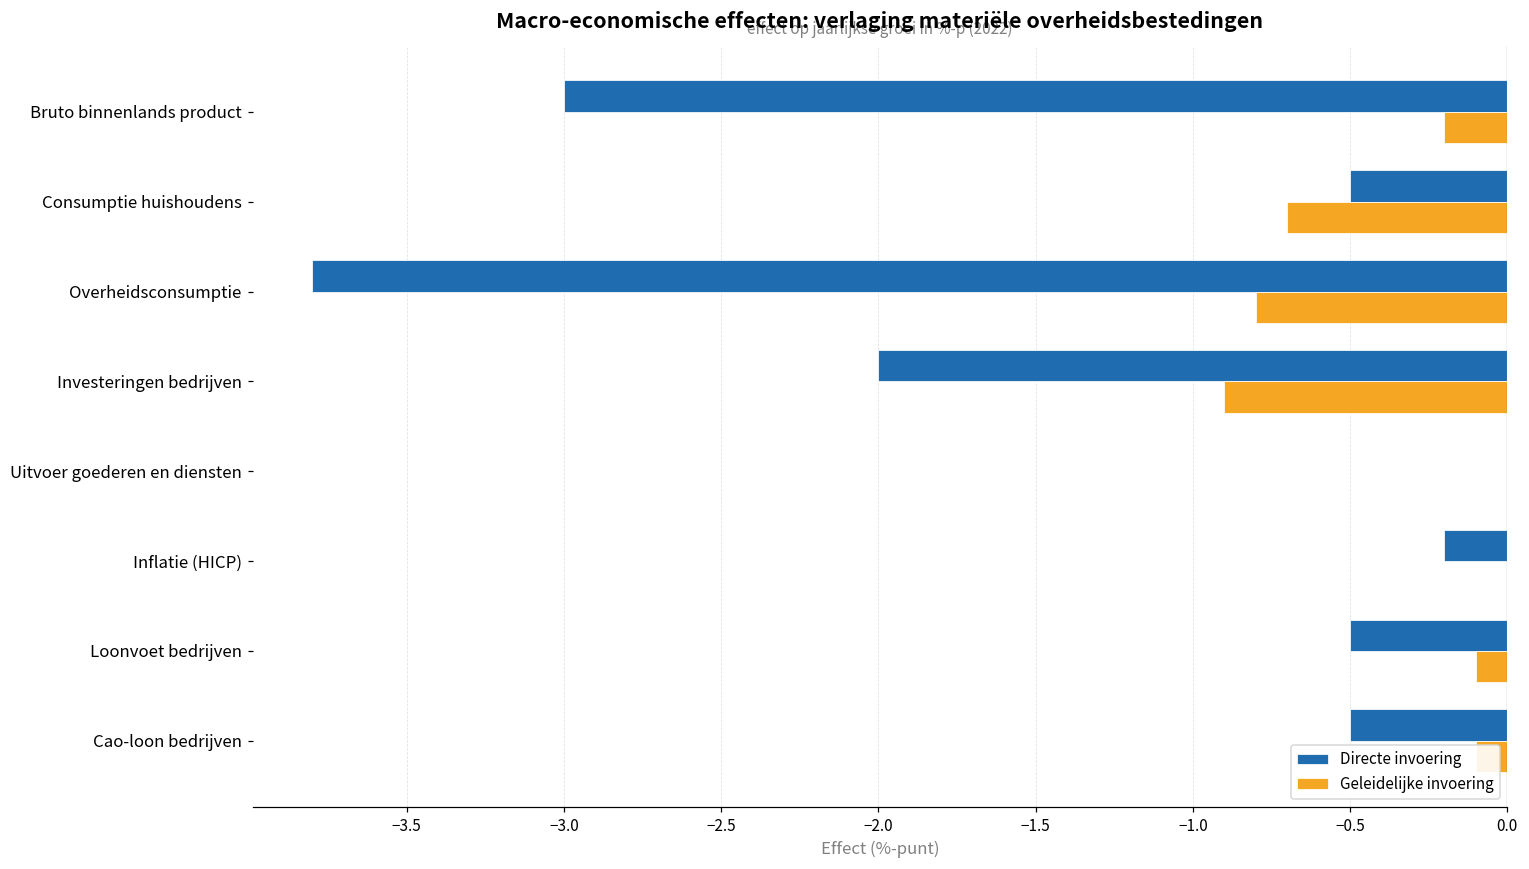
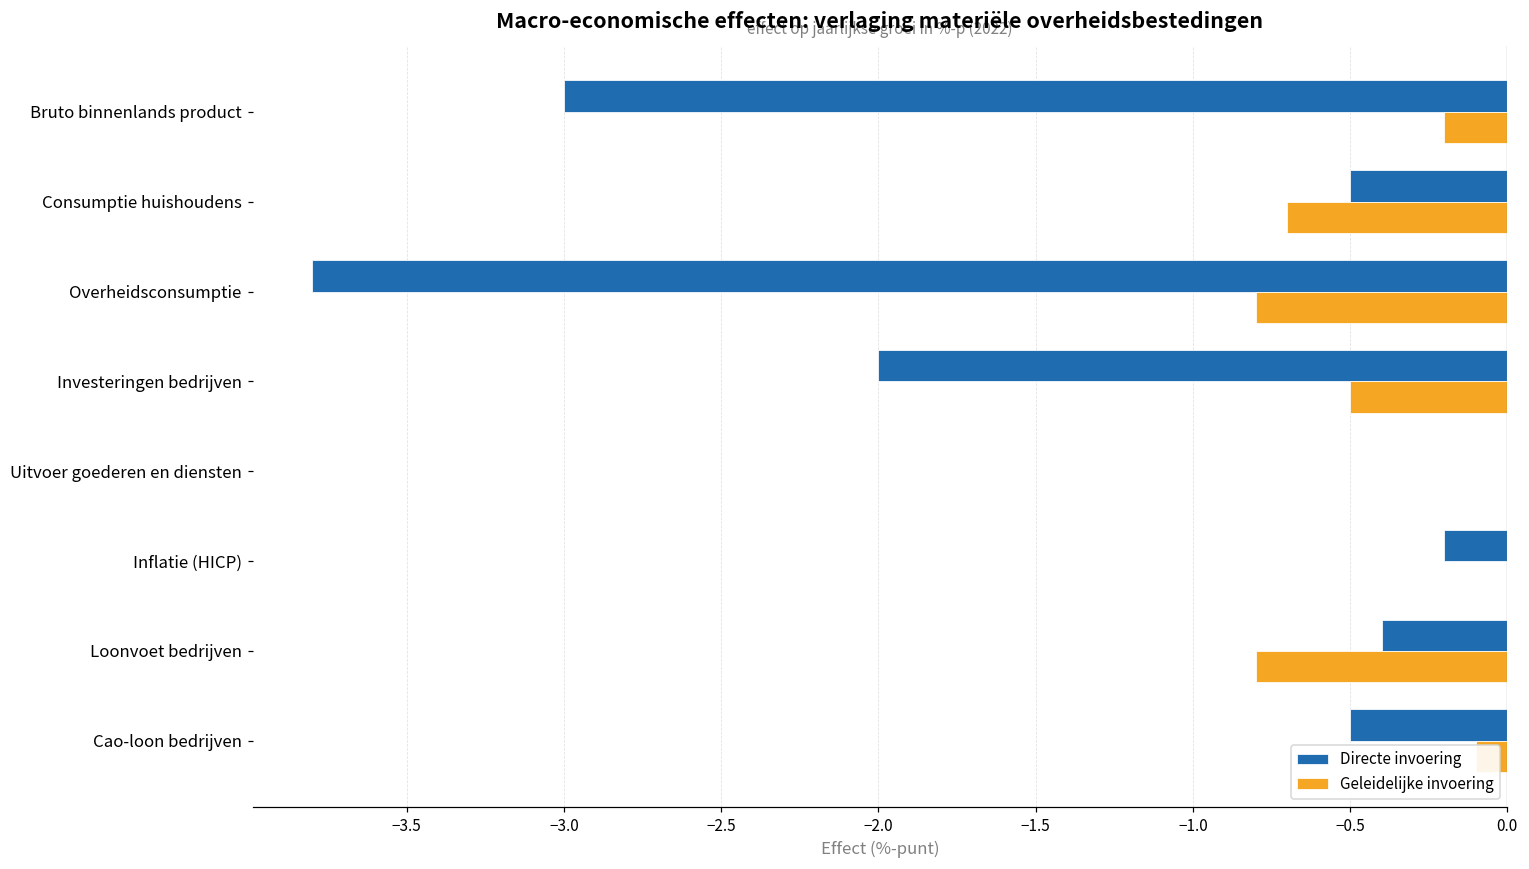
  {
    "Directe invoering": {
      "Bruto binnenlands product": -3.0,
      "Consumptie huishoudens": -0.5,
      "Overheidsconsumptie": -3.8,
      "Investeringen bedrijven": -2.0,
      "Uitvoer goederen en diensten": 0.0,
      "Inflatie (HICP)": -0.2,
-     "Loonvoet bedrijven": -0.5,
+     "Loonvoet bedrijven": -0.4,
      "Cao-loon bedrijven": -0.5
    },
    "Geleidelijke invoering": {
      "Bruto binnenlands product": -0.2,
      "Consumptie huishoudens": -0.7,
      "Overheidsconsumptie": -0.8,
-     "Investeringen bedrijven": -0.9,
+     "Investeringen bedrijven": -0.5,
      "Uitvoer goederen en diensten": 0.0,
      "Inflatie (HICP)": 0.0,
-     "Loonvoet bedrijven": -0.1
+     "Loonvoet bedrijven": -0.8
    }
  }
